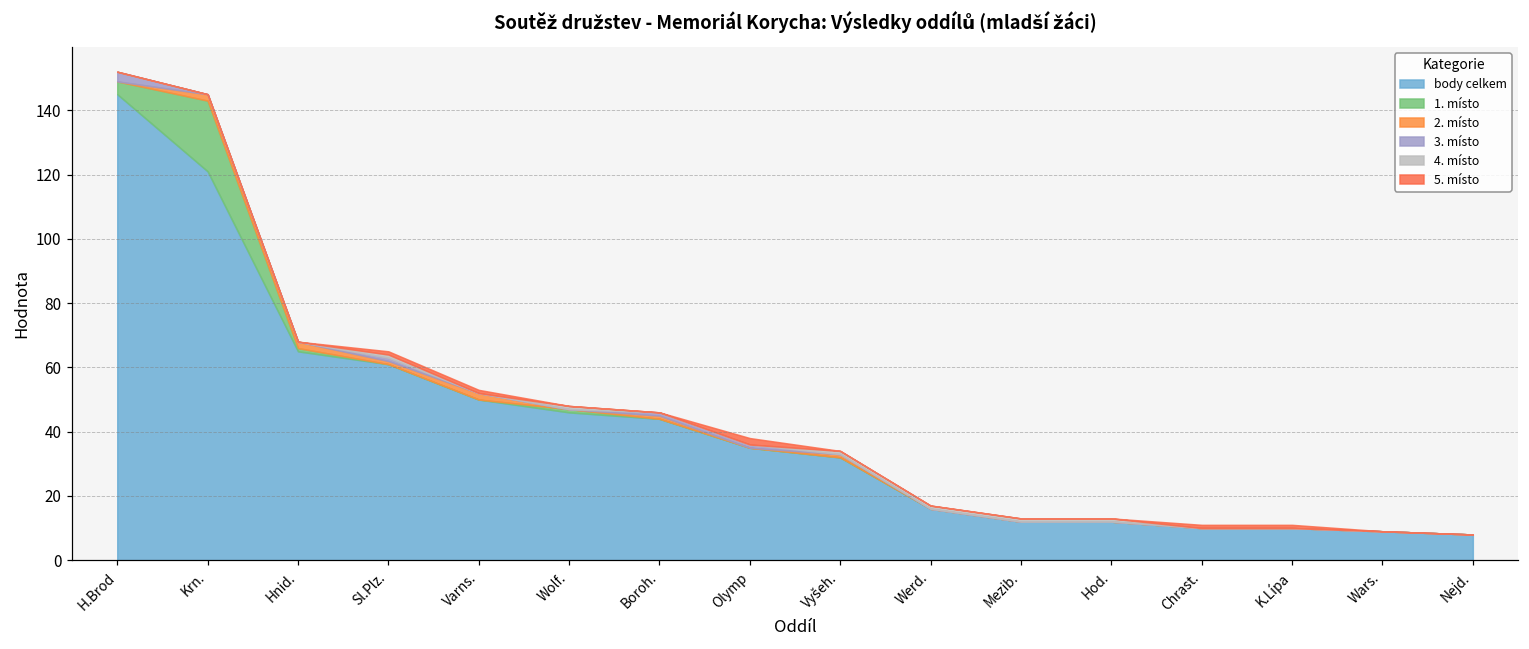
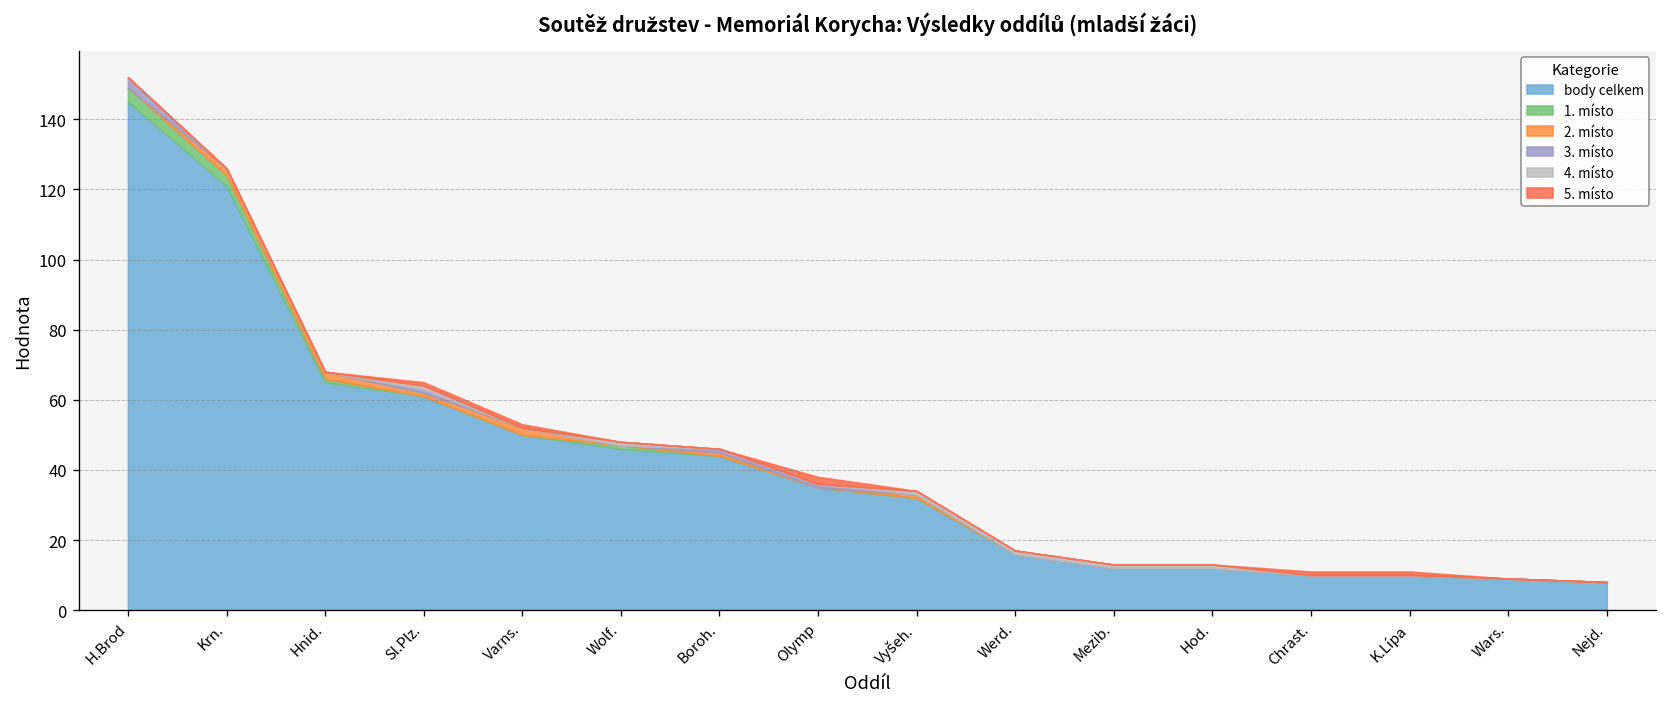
  {
    "1. místo": {
-     "Krn.": 22,
+     "Krn.": 3,
      "Hnid.": 1
    }
  }
